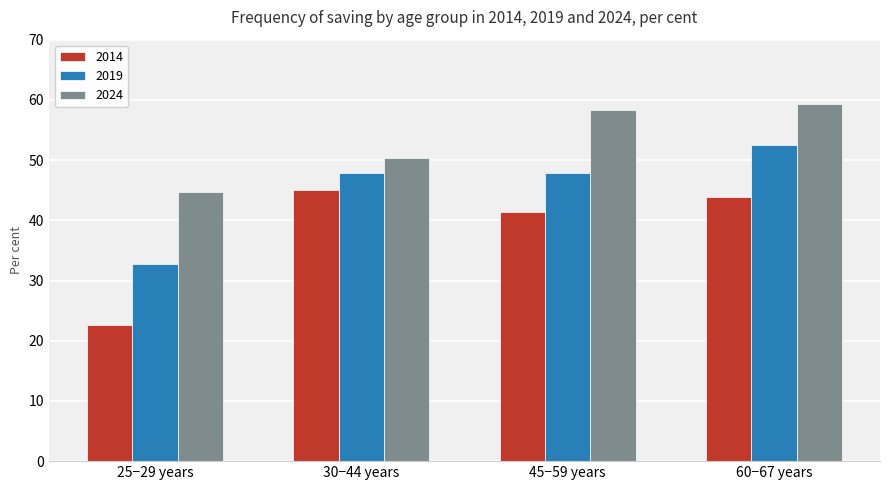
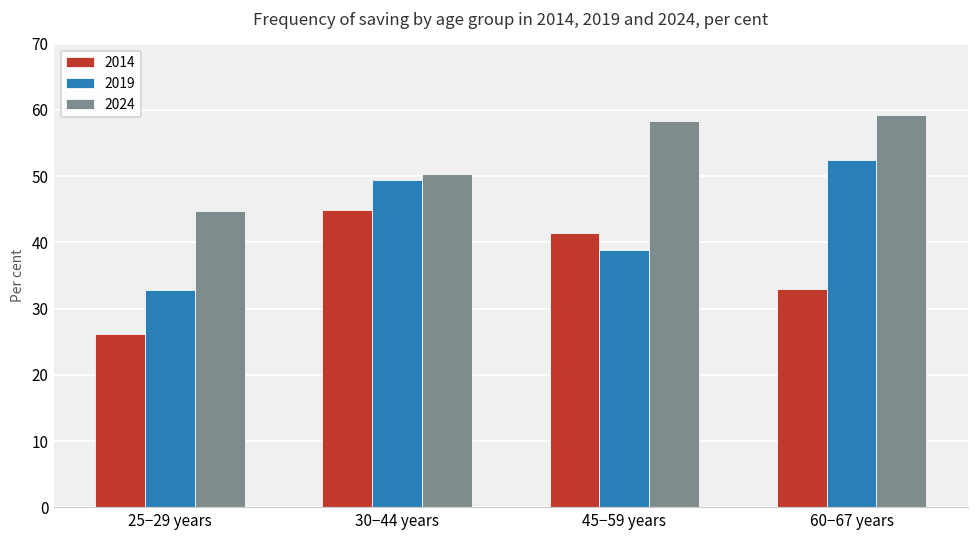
  {
    "2014": {
-     "25−29 years": 23,
+     "25−29 years": 26,
      "30−44 years": 45,
      "45−59 years": 41,
-     "60−67 years": 44
+     "60−67 years": 33
    },
    "2019": {
      "25−29 years": 33,
-     "30−44 years": 48,
-     "45−59 years": 48,
+     "30−44 years": 49,
+     "45−59 years": 39,
      "60−67 years": 52
    },
    "2024": {
      "25−29 years": 45,
      "30−44 years": 50,
      "45−59 years": 58,
      "60−67 years": 59
    }
  }
